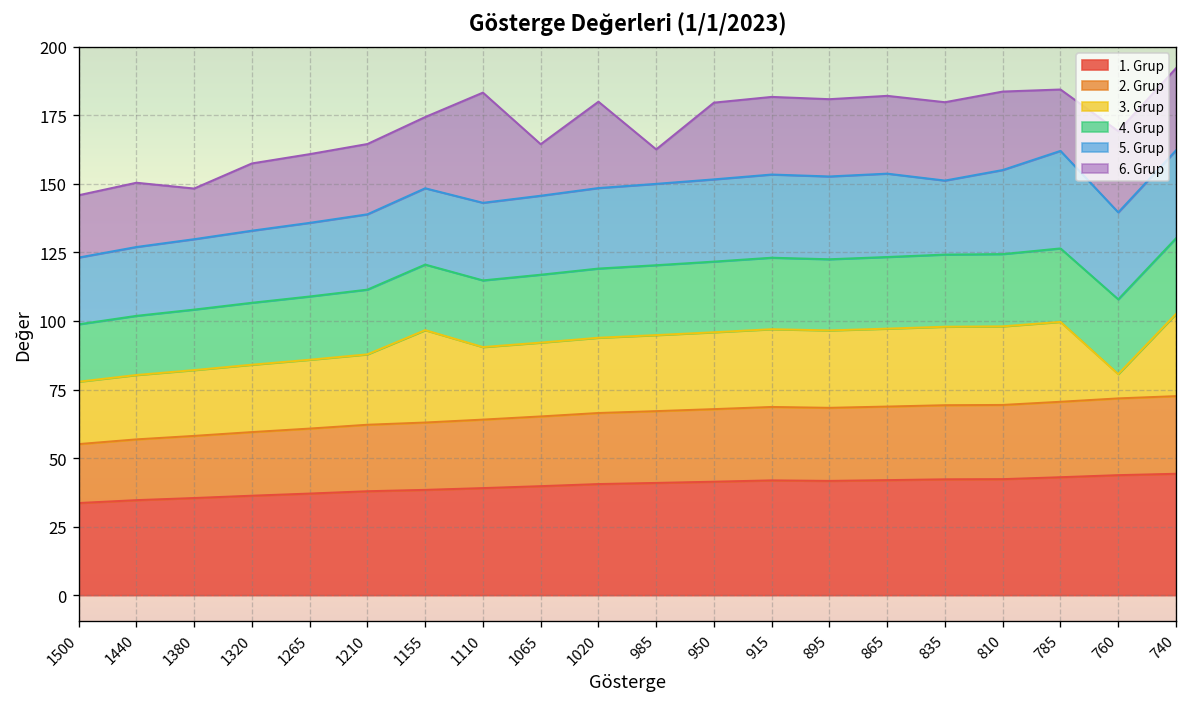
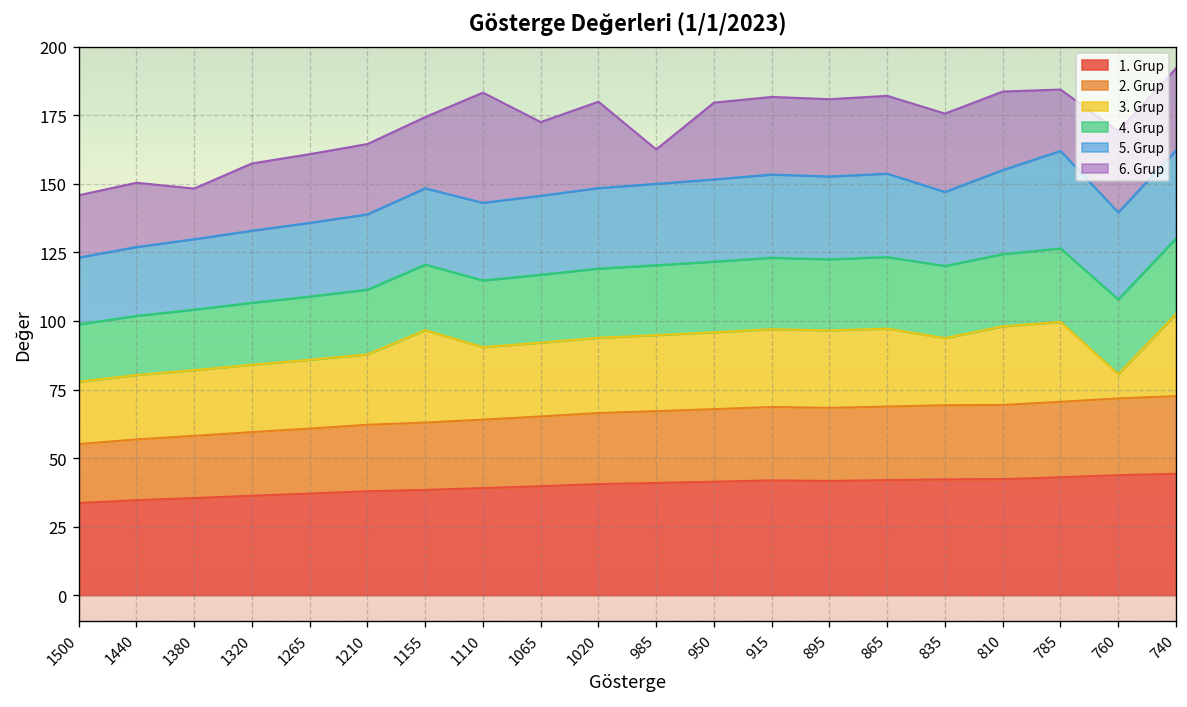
  {
    "3. Grup": {
      "1500": 23,
      "1440": 23,
      "1380": 24,
      "1320": 25,
      "1265": 25,
      "1210": 26,
      "1155": 34,
      "1110": 26,
      "1065": 27,
      "1020": 27,
      "985": 28,
      "950": 28,
      "915": 28,
      "895": 28,
      "865": 28,
-     "835": 29,
+     "835": 24,
      "810": 29,
      "785": 29,
      "760": 9,
      "740": 30
    },
    "4. Grup": {
      "1500": 21,
      "1440": 22,
      "1380": 22,
      "1320": 23,
      "1265": 23,
      "1210": 24,
      "1155": 24,
      "1110": 24,
      "1065": 25,
      "1020": 25,
      "985": 25,
      "950": 26,
      "915": 26,
      "895": 26,
      "865": 26,
      "835": 26,
      "810": 26,
      "785": 27,
      "760": 27,
      "740": 28
    },
    "5. Grup": {
      "1500": 24,
      "1440": 25,
      "1380": 26,
      "1320": 26,
      "1265": 27,
      "1210": 27,
      "1155": 28,
      "1110": 28,
      "1065": 29,
      "1020": 29,
      "985": 30,
      "950": 30,
      "915": 30,
      "895": 30,
      "865": 30,
      "835": 27,
      "810": 31,
      "785": 36,
      "760": 32,
      "740": 32
    },
    "6. Grup": {
      "1500": 23,
      "1440": 23,
      "1380": 18,
      "1320": 25,
      "1265": 25,
      "1210": 26,
      "1155": 26,
      "1110": 40,
-     "1065": 19,
+     "1065": 27,
      "1020": 31,
      "985": 13,
      "950": 28,
      "915": 28,
      "895": 28,
      "865": 28,
      "835": 29,
      "810": 29,
      "785": 22,
      "740": 30
    }
  }
